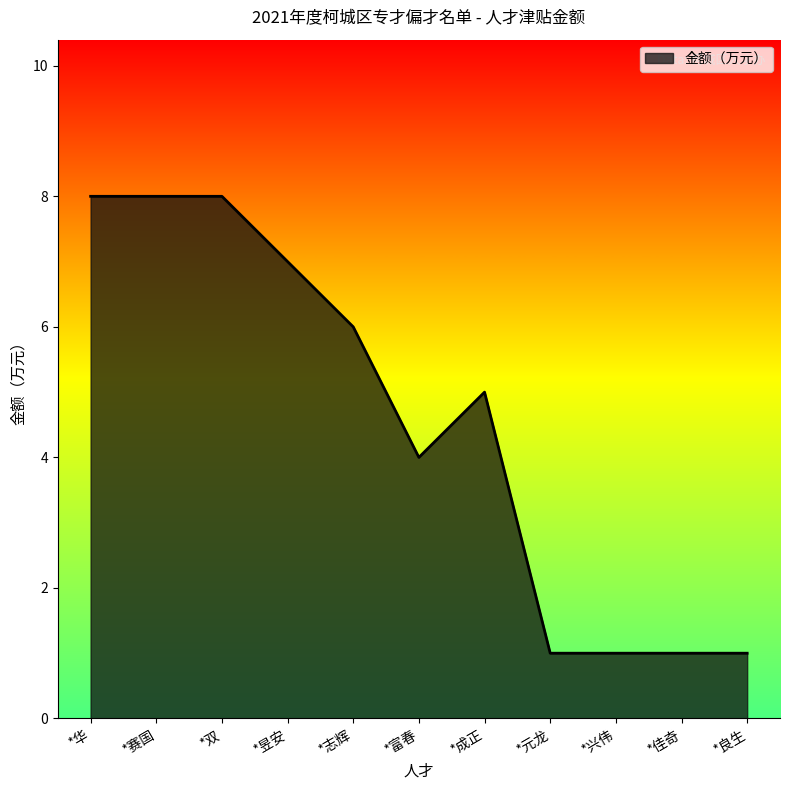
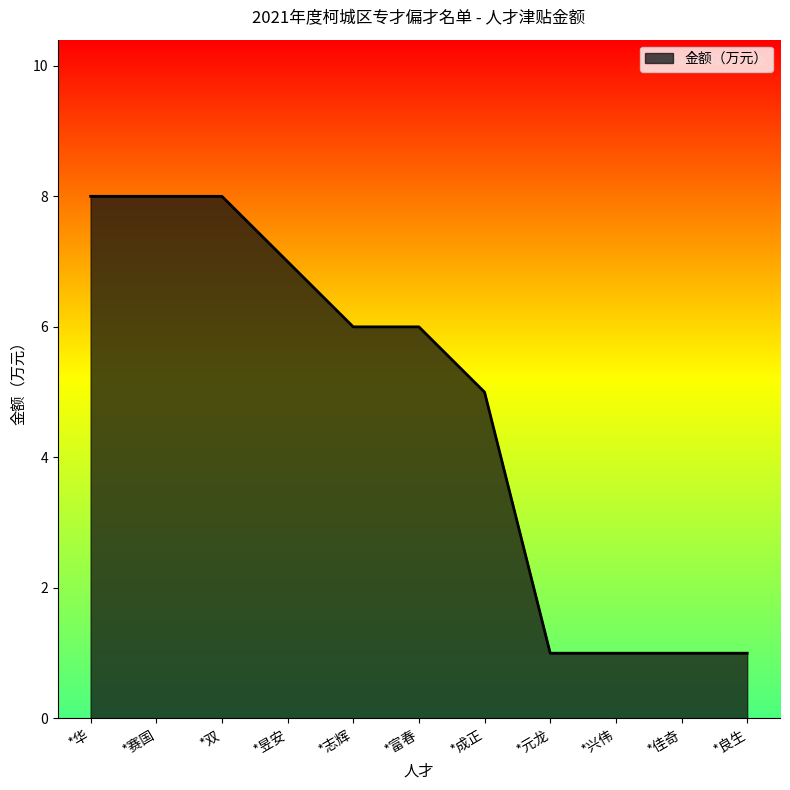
  {
    "*华": 8,
    "*赛国": 8,
    "*双": 8,
    "*昱安": 7,
    "*志辉": 6,
-   "*富春": 4,
+   "*富春": 6,
    "*成正": 5,
    "*元龙": 1,
    "*兴伟": 1,
    "*佳奇": 1,
    "*良生": 1
  }
